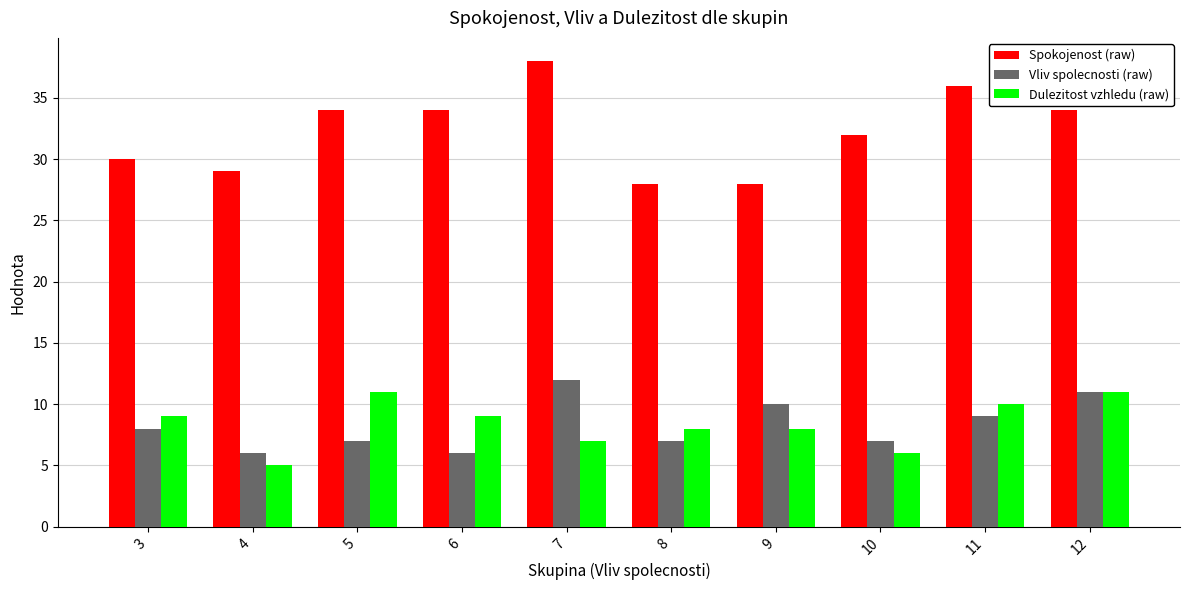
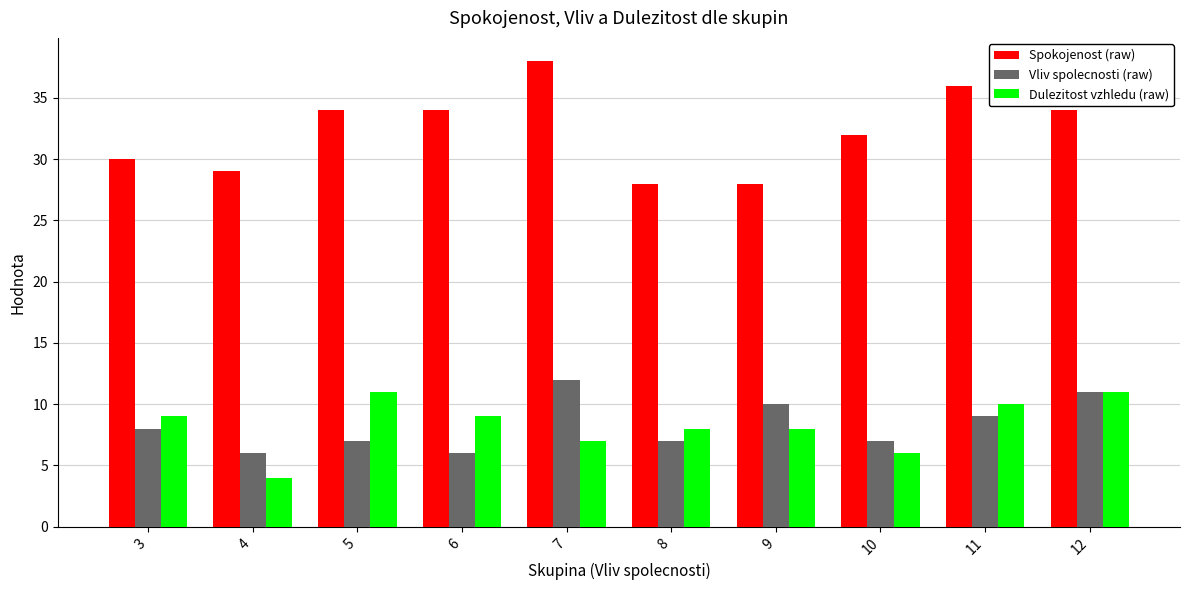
  {
    "Spokojenost (raw)": {
      "3": 30,
      "4": 29,
      "5": 34,
      "6": 34,
      "7": 38,
      "8": 28,
      "9": 28,
      "10": 32,
      "11": 36,
      "12": 34
    },
    "Vliv spolecnosti (raw)": {
      "3": 8,
      "4": 6,
      "5": 7,
      "6": 6,
      "7": 12,
      "8": 7,
      "9": 10,
      "10": 7,
      "11": 9,
      "12": 11
    },
    "Dulezitost vzhledu (raw)": {
      "3": 9,
-     "4": 5,
+     "4": 4,
      "5": 11,
      "6": 9,
      "7": 7,
      "8": 8,
      "9": 8,
      "10": 6,
      "11": 10,
      "12": 11
    }
  }
